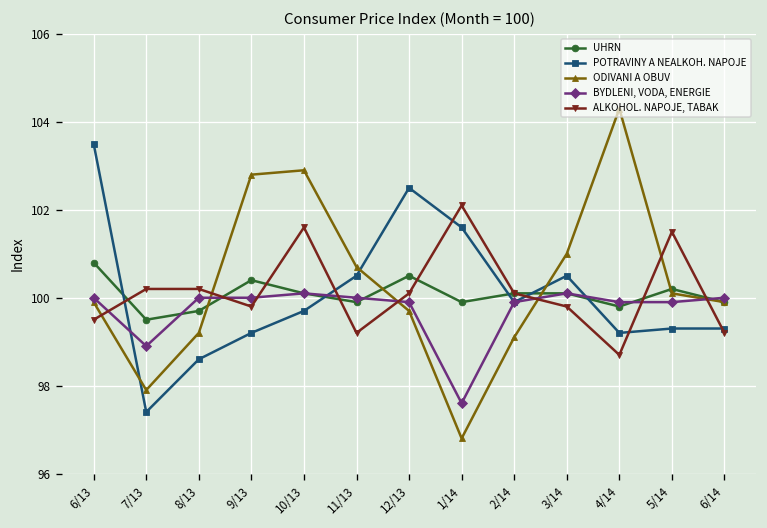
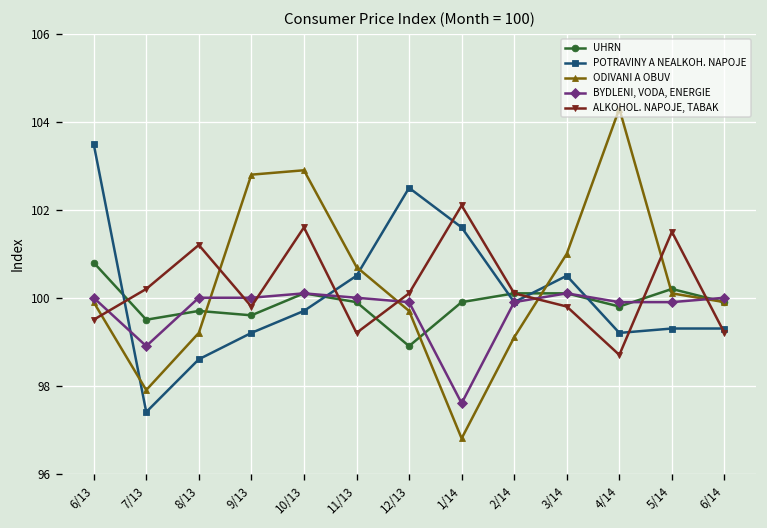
  {
    "UHRN": {
      "6/13": 100.8,
      "7/13": 99.5,
      "8/13": 99.7,
-     "9/13": 100.4,
+     "9/13": 99.6,
      "11/13": 99.9,
-     "12/13": 100.5,
+     "12/13": 98.9,
      "1/14": 99.9,
      "4/14": 99.8,
      "5/14": 100.2
    },
    "POTRAVINY A NEALKOH. NAPOJE": {
      "6/13": 103.5,
      "7/13": 97.4,
      "8/13": 98.6,
      "9/13": 99.2,
      "10/13": 99.7,
      "11/13": 100.5,
      "12/13": 102.5,
      "1/14": 101.6,
      "3/14": 100.5,
      "4/14": 99.2,
      "5/14": 99.3,
      "6/14": 99.3
    },
    "ODIVANI A OBUV": {
      "6/13": 99.9,
      "7/13": 97.9,
      "8/13": 99.2,
      "9/13": 102.8,
      "10/13": 102.9,
      "11/13": 100.7,
      "12/13": 99.7,
      "1/14": 96.8,
      "2/14": 99.1,
      "3/14": 101.0,
      "5/14": 100.1
    },
    "BYDLENI, VODA, ENERGIE": {
      "6/13": 100.0,
      "7/13": 98.9,
      "8/13": 100.0,
      "9/13": 100.0,
      "11/13": 100.0,
      "12/13": 99.9,
      "1/14": 97.6,
      "4/14": 99.9,
      "5/14": 99.9,
      "6/14": 100.0
    },
    "ALKOHOL. NAPOJE, TABAK": {
      "6/13": 99.5,
      "7/13": 100.2,
-     "8/13": 100.2,
+     "8/13": 101.2,
      "9/13": 99.8,
      "10/13": 101.6,
      "11/13": 99.2,
      "12/13": 100.1,
      "1/14": 102.1,
      "3/14": 99.8,
      "4/14": 98.7,
      "5/14": 101.5,
      "6/14": 99.2
    }
  }
